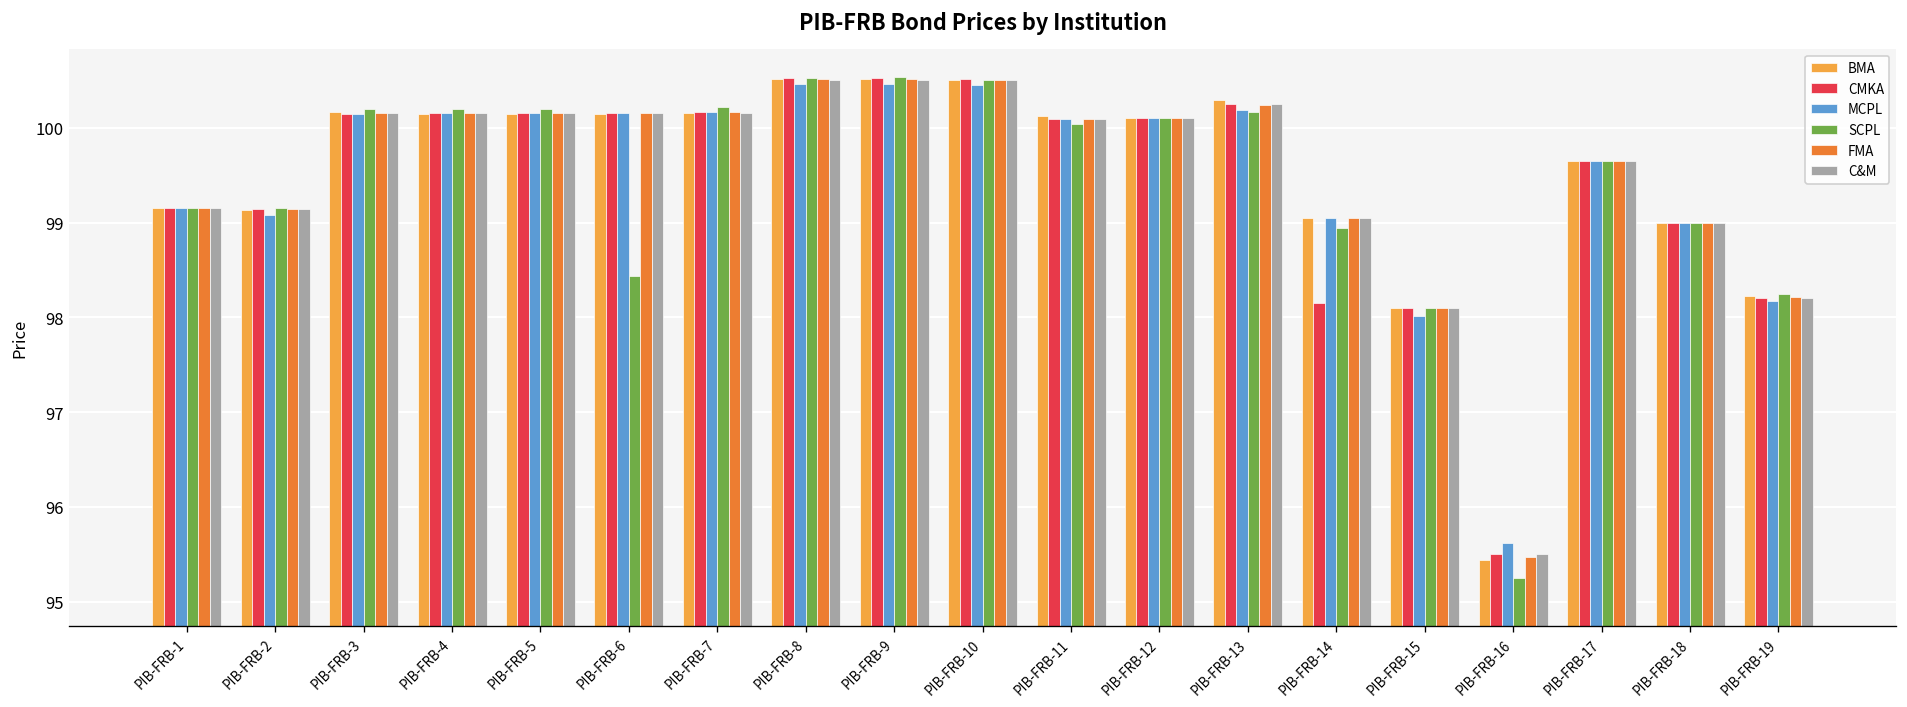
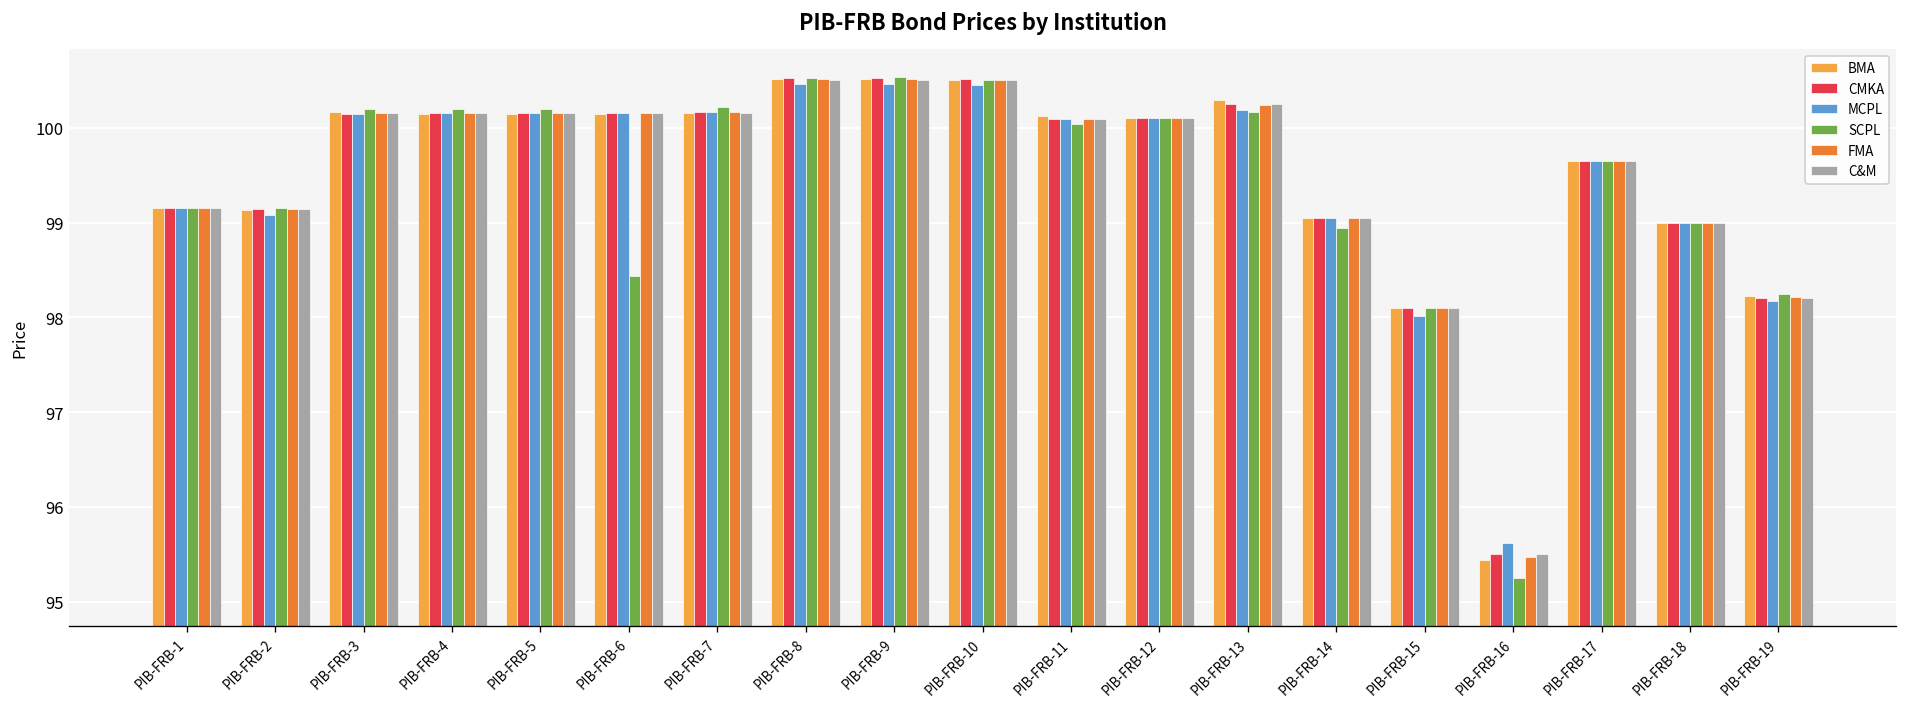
  {
    "CMKA": {
      "PIB-FRB-1": 99.2,
      "PIB-FRB-2": 99.1,
      "PIB-FRB-3": 100.1,
      "PIB-FRB-4": 100.2,
      "PIB-FRB-5": 100.2,
      "PIB-FRB-6": 100.2,
      "PIB-FRB-7": 100.2,
      "PIB-FRB-8": 100.5,
      "PIB-FRB-9": 100.5,
      "PIB-FRB-10": 100.5,
      "PIB-FRB-11": 100.1,
      "PIB-FRB-12": 100.1,
      "PIB-FRB-13": 100.3,
-     "PIB-FRB-14": 98.2,
+     "PIB-FRB-14": 99.1,
      "PIB-FRB-15": 98.1,
      "PIB-FRB-16": 95.5,
      "PIB-FRB-17": 99.7,
      "PIB-FRB-18": 99.0,
      "PIB-FRB-19": 98.2
    },
    "MCPL": {
      "PIB-FRB-1": 99.2,
      "PIB-FRB-2": 99.1,
      "PIB-FRB-3": 100.1,
      "PIB-FRB-4": 100.2,
      "PIB-FRB-5": 100.2,
      "PIB-FRB-6": 100.2,
      "PIB-FRB-7": 100.2,
      "PIB-FRB-8": 100.5,
      "PIB-FRB-9": 100.5,
      "PIB-FRB-10": 100.5,
      "PIB-FRB-11": 100.1,
      "PIB-FRB-12": 100.1,
      "PIB-FRB-13": 100.2,
      "PIB-FRB-14": 99.1,
      "PIB-FRB-15": 98.0,
      "PIB-FRB-16": 95.6,
      "PIB-FRB-17": 99.7,
      "PIB-FRB-18": 99.0,
      "PIB-FRB-19": 98.2
    },
    "SCPL": {
      "PIB-FRB-1": 99.2,
      "PIB-FRB-2": 99.2,
      "PIB-FRB-3": 100.2,
      "PIB-FRB-4": 100.2,
      "PIB-FRB-5": 100.2,
      "PIB-FRB-6": 98.4,
      "PIB-FRB-7": 100.2,
      "PIB-FRB-8": 100.5,
      "PIB-FRB-9": 100.5,
      "PIB-FRB-10": 100.5,
      "PIB-FRB-11": 100.0,
      "PIB-FRB-12": 100.1,
      "PIB-FRB-13": 100.2,
      "PIB-FRB-14": 98.9,
      "PIB-FRB-15": 98.1,
      "PIB-FRB-16": 95.3,
      "PIB-FRB-17": 99.7,
      "PIB-FRB-18": 99.0,
      "PIB-FRB-19": 98.3
    },
    "C&M": {
      "PIB-FRB-1": 99.2,
      "PIB-FRB-2": 99.1,
      "PIB-FRB-3": 100.2,
      "PIB-FRB-4": 100.2,
      "PIB-FRB-5": 100.2,
      "PIB-FRB-6": 100.2,
      "PIB-FRB-7": 100.2,
      "PIB-FRB-8": 100.5,
      "PIB-FRB-9": 100.5,
      "PIB-FRB-10": 100.5,
      "PIB-FRB-11": 100.1,
      "PIB-FRB-12": 100.1,
      "PIB-FRB-13": 100.3,
      "PIB-FRB-14": 99.1,
      "PIB-FRB-15": 98.1,
      "PIB-FRB-16": 95.5,
      "PIB-FRB-17": 99.7,
      "PIB-FRB-18": 99.0,
      "PIB-FRB-19": 98.2
    }
  }
